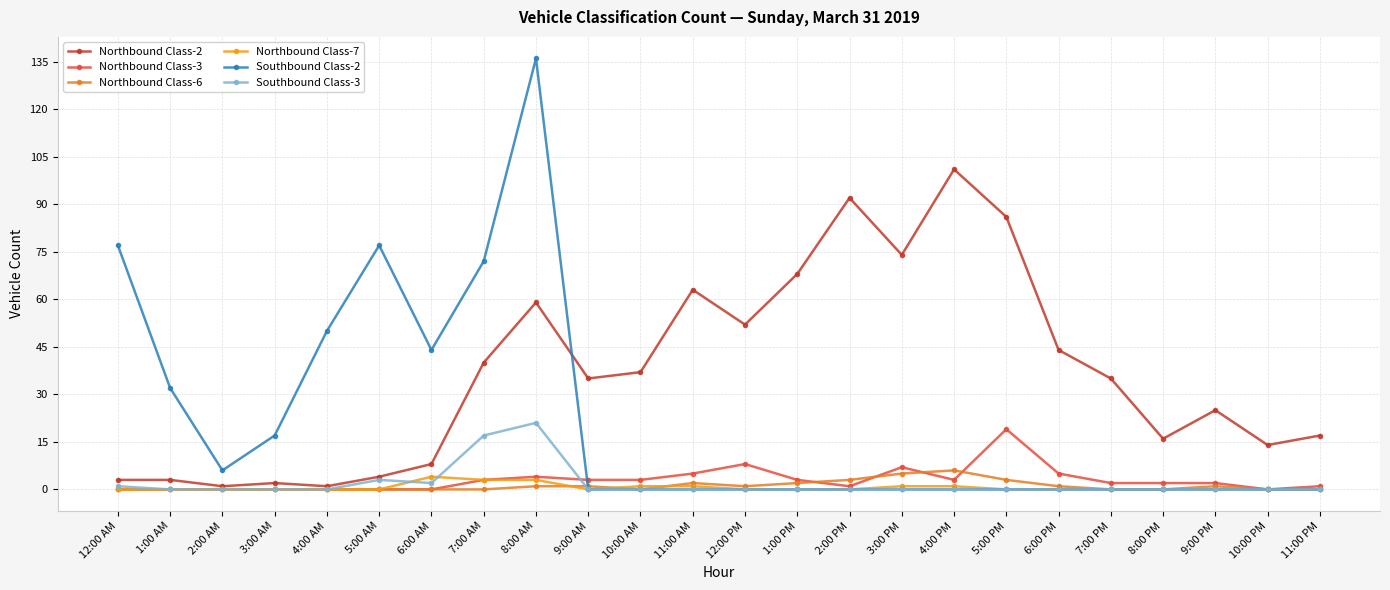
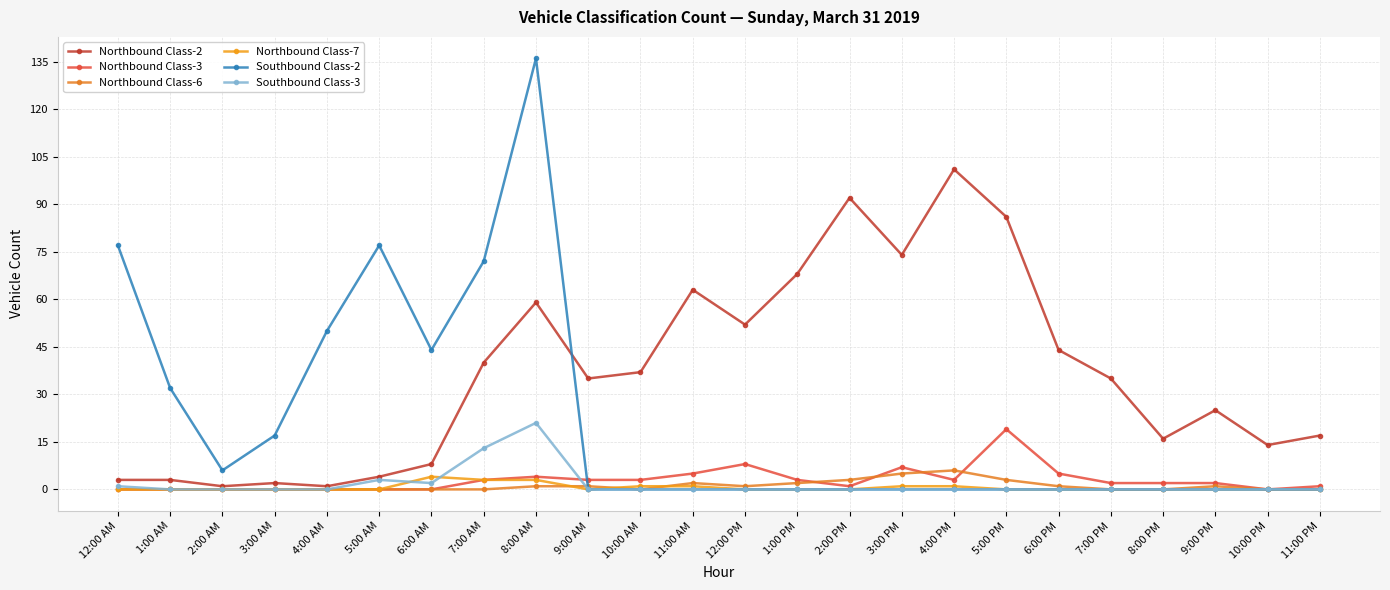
  {
    "Southbound Class-2": {
      "12:00 AM": 77,
      "1:00 AM": 32,
      "2:00 AM": 6,
      "3:00 AM": 17,
      "4:00 AM": 50,
      "5:00 AM": 77,
      "6:00 AM": 44,
      "7:00 AM": 72,
      "8:00 AM": 136
    },
    "Southbound Class-3": {
      "12:00 AM": 1,
      "5:00 AM": 3,
      "6:00 AM": 2,
-     "7:00 AM": 17,
+     "7:00 AM": 13,
      "8:00 AM": 21
    }
  }
